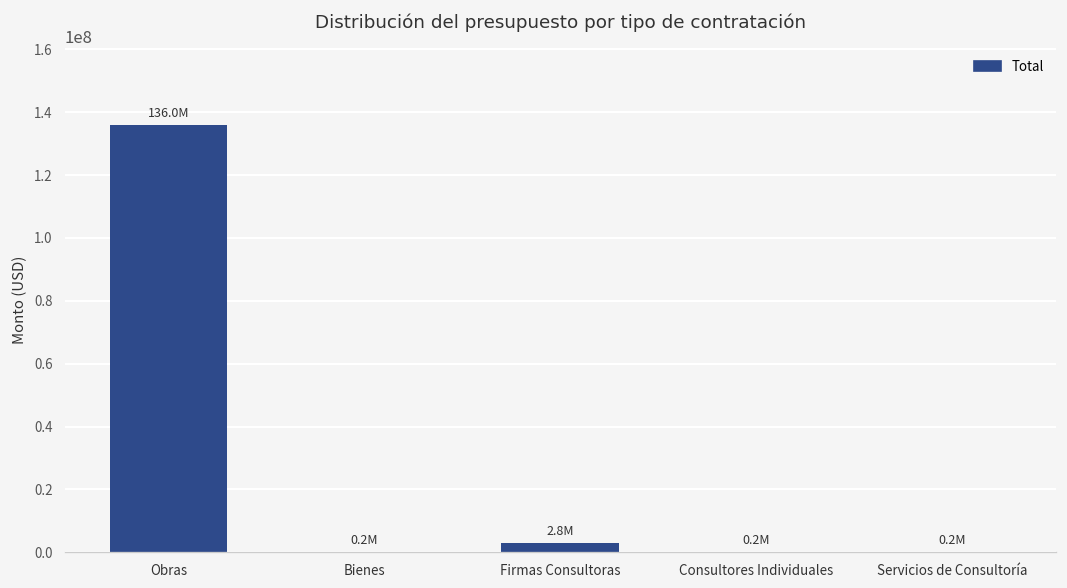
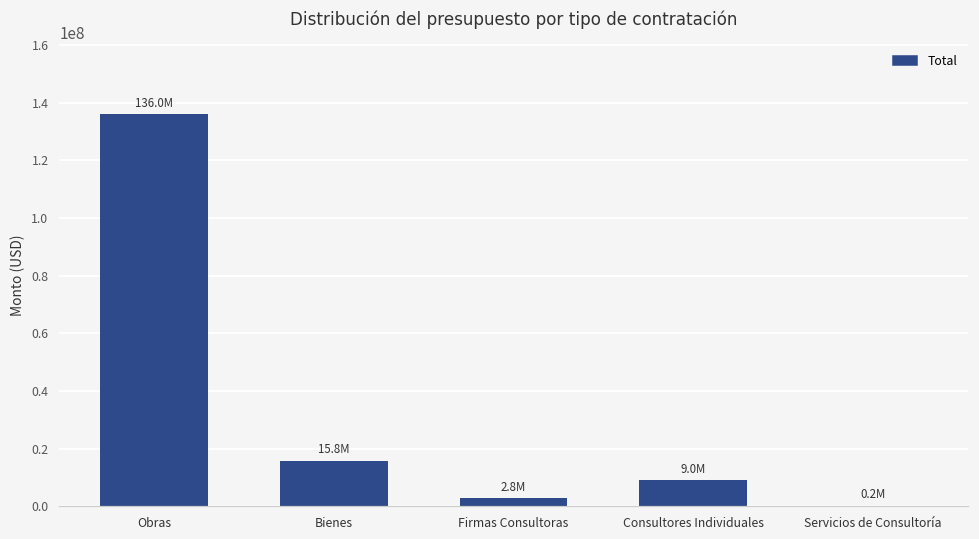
  {
    "Obras": "136.0M",
-   "Bienes": "0.2M",
+   "Bienes": "15.8M",
    "Firmas Consultoras": "2.8M",
-   "Consultores Individuales": "0.2M",
+   "Consultores Individuales": "9.0M",
    "Servicios de Consultoría": "0.2M"
  }
